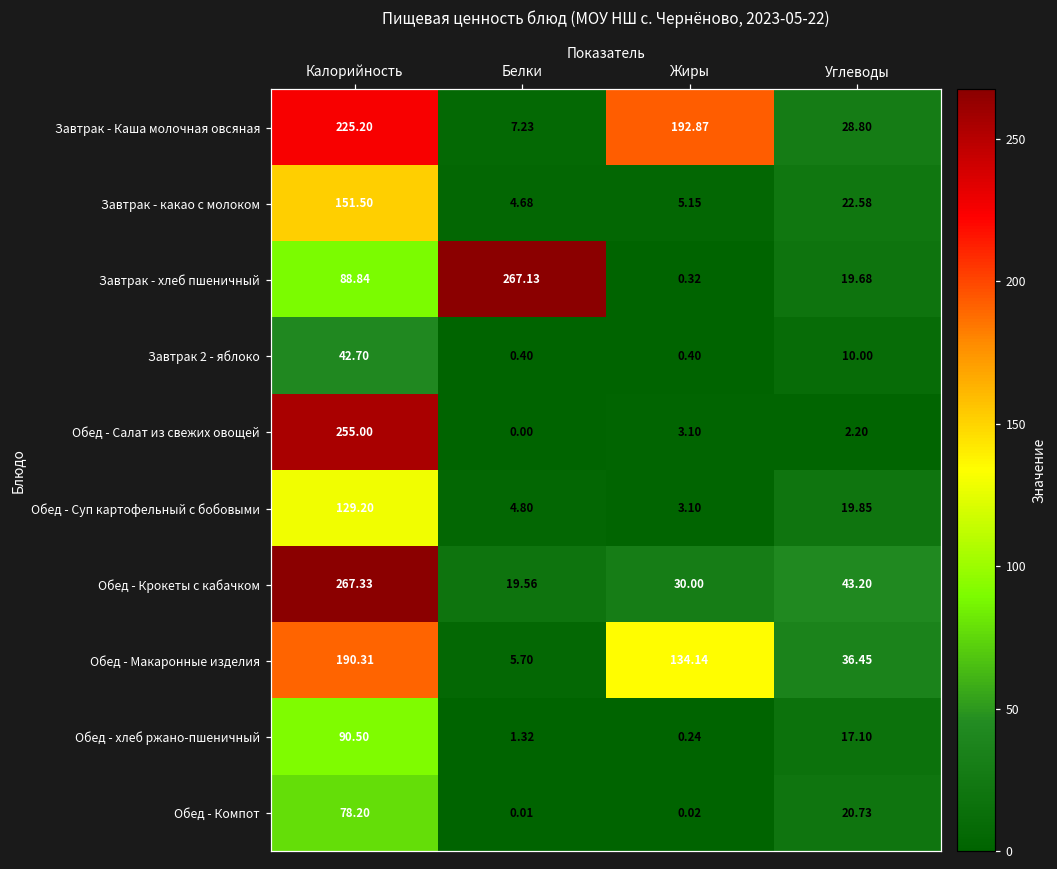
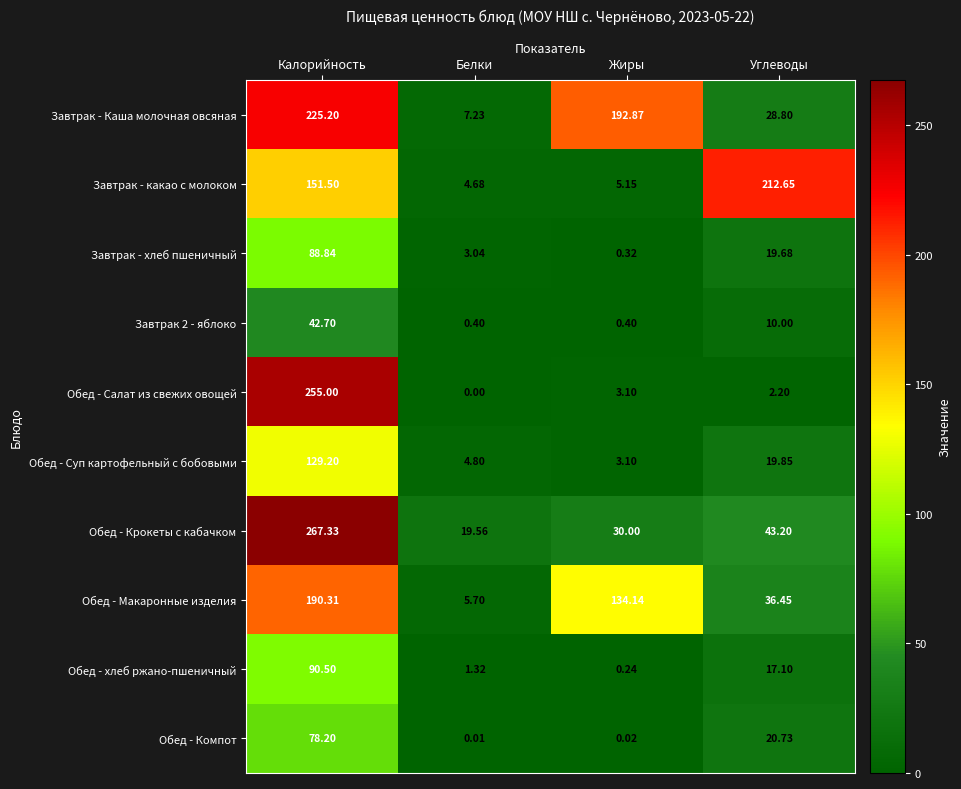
  {
    "Завтрак - Каша молочная овсяная": {
      "Калорийность": 225.20,
      "Белки": 7.23,
      "Жиры": 192.87,
      "Углеводы": 28.80
    },
    "Завтрак - какао с молоком": {
      "Калорийность": 151.50,
      "Белки": 4.68,
      "Жиры": 5.15,
-     "Углеводы": 22.58
+     "Углеводы": 212.65
    },
    "Завтрак - хлеб пшеничный": {
      "Калорийность": 88.84,
-     "Белки": 267.13,
+     "Белки": 3.04,
      "Жиры": 0.32,
      "Углеводы": 19.68
    },
    "Завтрак 2 - яблоко": {
      "Калорийность": 42.70,
      "Белки": 0.40,
      "Жиры": 0.40,
      "Углеводы": 10.00
    },
    "Обед - Салат из свежих овощей": {
      "Калорийность": 255.00,
      "Белки": 0.00,
      "Жиры": 3.10,
      "Углеводы": 2.20
    },
    "Обед - Суп картофельный с бобовыми": {
      "Калорийность": 129.20,
      "Белки": 4.80,
      "Жиры": 3.10,
      "Углеводы": 19.85
    },
    "Обед - Крокеты с кабачком": {
      "Калорийность": 267.33,
      "Белки": 19.56,
      "Жиры": 30.00,
      "Углеводы": 43.20
    },
    "Обед - Макаронные изделия": {
      "Калорийность": 190.31,
      "Белки": 5.70,
      "Жиры": 134.14,
      "Углеводы": 36.45
    },
    "Обед - хлеб ржано-пшеничный": {
      "Калорийность": 90.50,
      "Белки": 1.32,
      "Жиры": 0.24,
      "Углеводы": 17.10
    },
    "Обед - Компот": {
      "Калорийность": 78.20,
      "Белки": 0.01,
      "Жиры": 0.02,
      "Углеводы": 20.73
    }
  }
